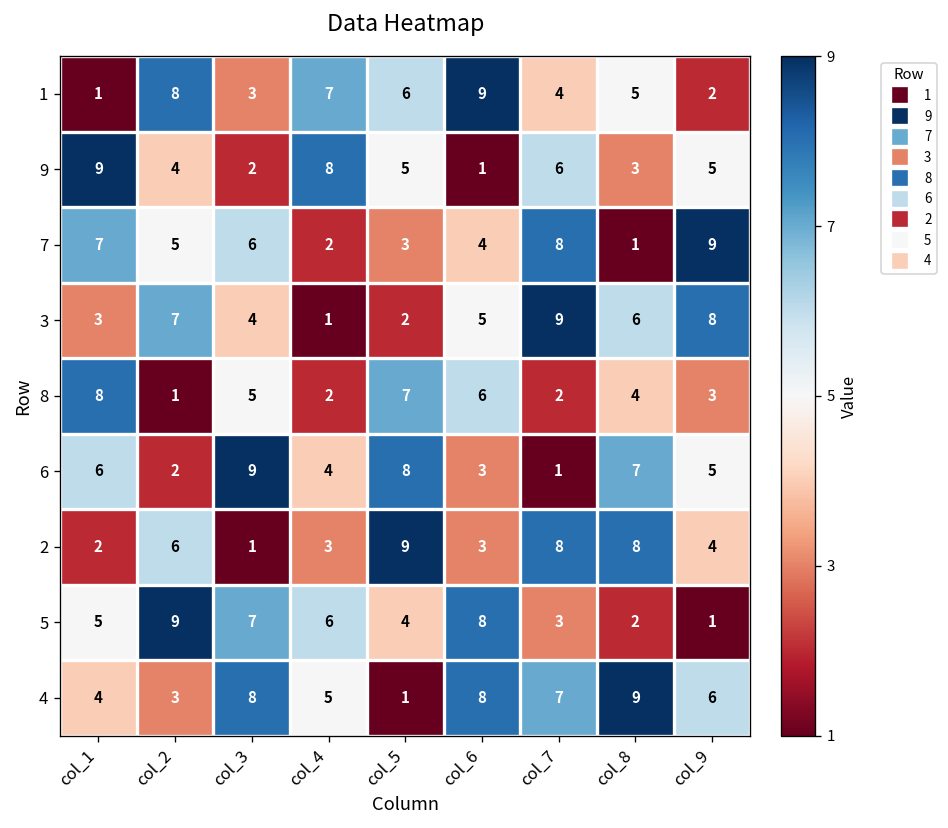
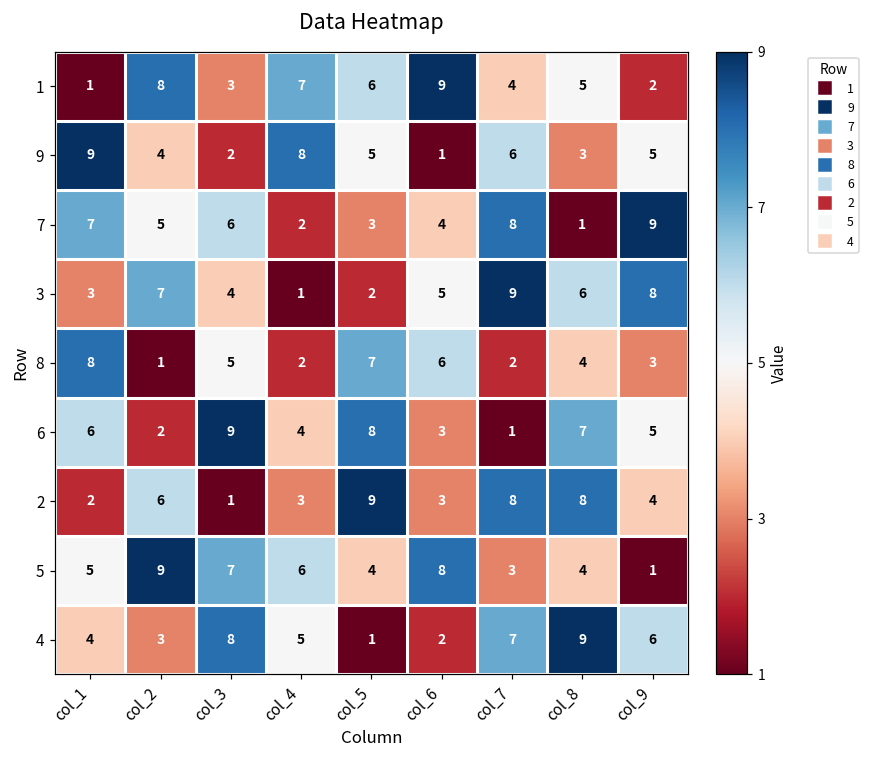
  {
    "1": {
      "col_1": 1,
      "col_2": 8,
      "col_3": 3,
      "col_4": 7,
      "col_5": 6,
      "col_6": 9,
      "col_7": 4,
      "col_8": 5,
      "col_9": 2
    },
    "9": {
      "col_1": 9,
      "col_2": 4,
      "col_3": 2,
      "col_4": 8,
      "col_5": 5,
      "col_6": 1,
      "col_7": 6,
      "col_8": 3,
      "col_9": 5
    },
    "7": {
      "col_1": 7,
      "col_2": 5,
      "col_3": 6,
      "col_4": 2,
      "col_5": 3,
      "col_6": 4,
      "col_7": 8,
      "col_8": 1,
      "col_9": 9
    },
    "3": {
      "col_1": 3,
      "col_2": 7,
      "col_3": 4,
      "col_4": 1,
      "col_5": 2,
      "col_6": 5,
      "col_7": 9,
      "col_8": 6,
      "col_9": 8
    },
    "8": {
      "col_1": 8,
      "col_2": 1,
      "col_3": 5,
      "col_4": 2,
      "col_5": 7,
      "col_6": 6,
      "col_7": 2,
      "col_8": 4,
      "col_9": 3
    },
    "6": {
      "col_1": 6,
      "col_2": 2,
      "col_3": 9,
      "col_4": 4,
      "col_5": 8,
      "col_6": 3,
      "col_7": 1,
      "col_8": 7,
      "col_9": 5
    },
    "2": {
      "col_1": 2,
      "col_2": 6,
      "col_3": 1,
      "col_4": 3,
      "col_5": 9,
      "col_6": 3,
      "col_7": 8,
      "col_8": 8,
      "col_9": 4
    },
    "5": {
      "col_1": 5,
      "col_2": 9,
      "col_3": 7,
      "col_4": 6,
      "col_5": 4,
      "col_6": 8,
      "col_7": 3,
-     "col_8": 2,
+     "col_8": 4,
      "col_9": 1
    },
    "4": {
      "col_1": 4,
      "col_2": 3,
      "col_3": 8,
      "col_4": 5,
      "col_5": 1,
-     "col_6": 8,
+     "col_6": 2,
      "col_7": 7,
      "col_8": 9,
      "col_9": 6
    }
  }
